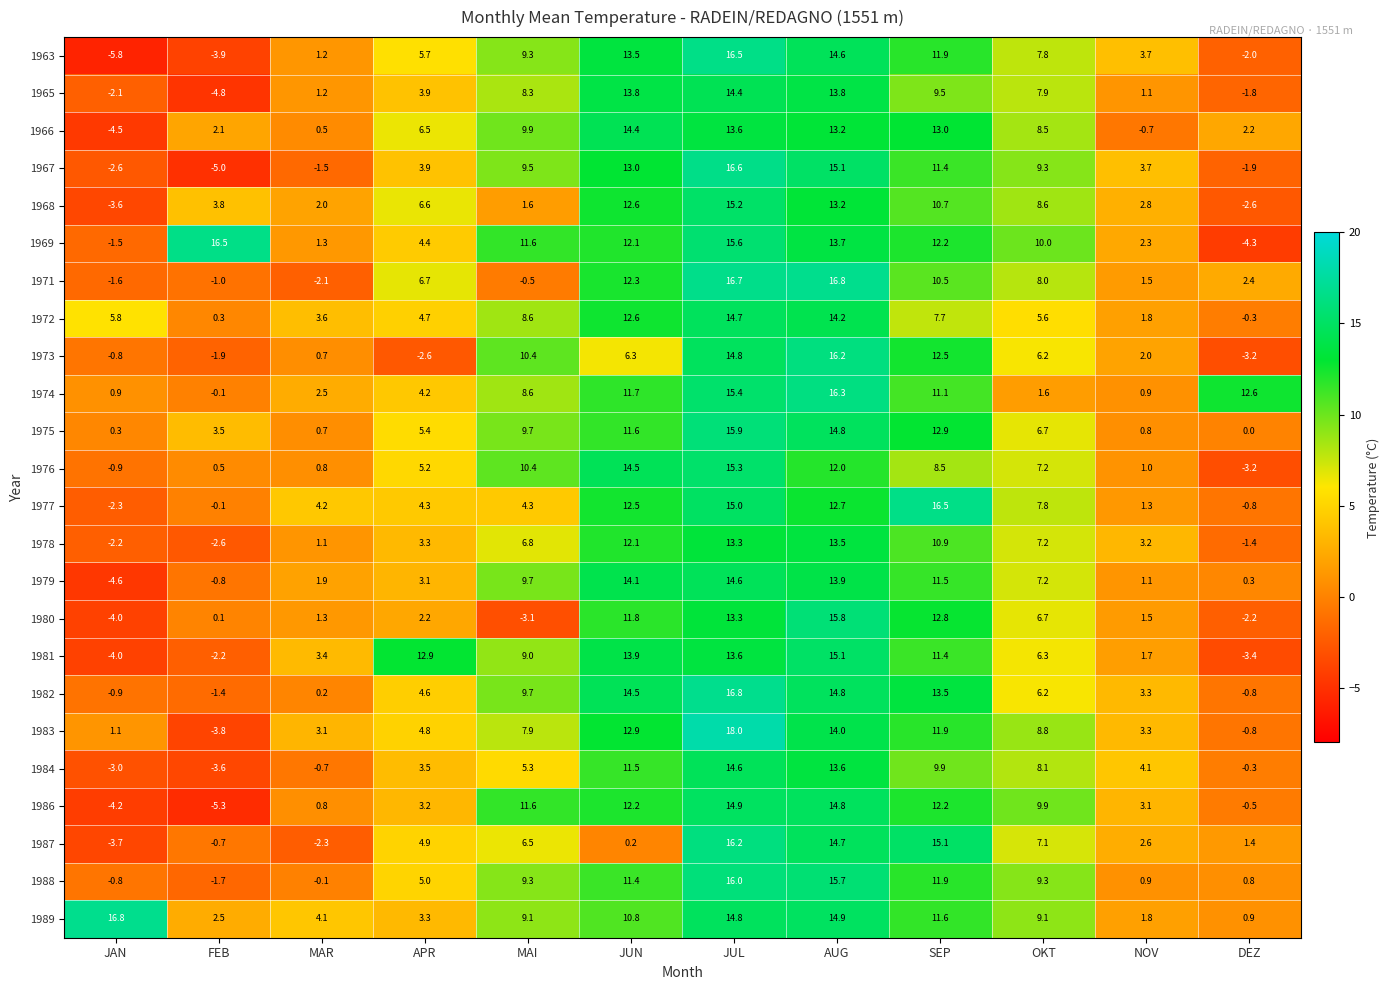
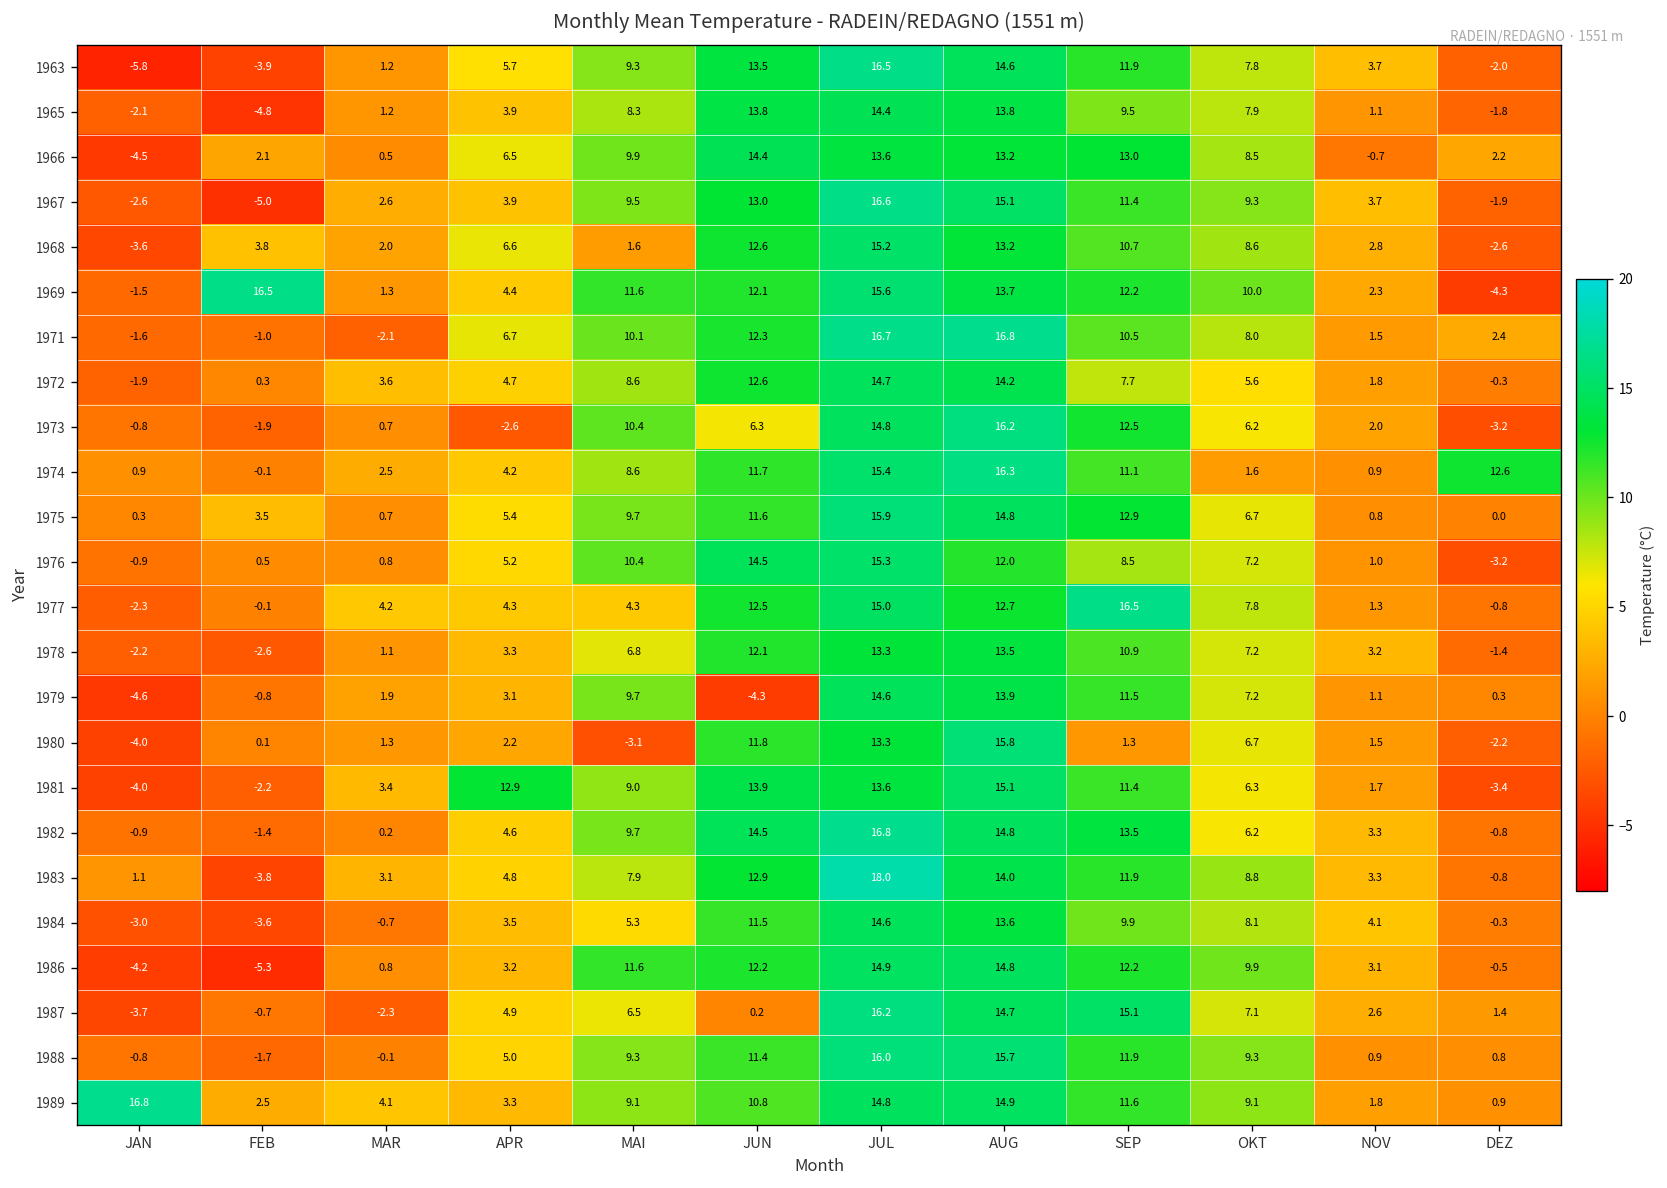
  {
    "1967": {
      "JAN": -2.6,
      "FEB": -5.0,
-     "MAR": -1.5,
+     "MAR": 2.6,
      "APR": 3.9,
      "MAI": 9.5,
      "JUN": 13.0,
      "JUL": 16.6,
      "AUG": 15.1,
      "SEP": 11.4,
      "OKT": 9.3,
      "NOV": 3.7,
      "DEZ": -1.9
    },
    "1971": {
      "JAN": -1.6,
      "FEB": -1.0,
      "MAR": -2.1,
      "APR": 6.7,
-     "MAI": -0.5,
+     "MAI": 10.1,
      "JUN": 12.3,
      "JUL": 16.7,
      "AUG": 16.8,
      "SEP": 10.5,
      "OKT": 8.0,
      "NOV": 1.5,
      "DEZ": 2.4
    },
    "1972": {
-     "JAN": 5.8,
+     "JAN": -1.9,
      "FEB": 0.3,
      "MAR": 3.6,
      "APR": 4.7,
      "MAI": 8.6,
      "JUN": 12.6,
      "JUL": 14.7,
      "AUG": 14.2,
      "SEP": 7.7,
      "OKT": 5.6,
      "NOV": 1.8,
      "DEZ": -0.3
    },
    "1979": {
      "JAN": -4.6,
      "FEB": -0.8,
      "MAR": 1.9,
      "APR": 3.1,
      "MAI": 9.7,
-     "JUN": 14.1,
+     "JUN": -4.3,
      "JUL": 14.6,
      "AUG": 13.9,
      "SEP": 11.5,
      "OKT": 7.2,
      "NOV": 1.1,
      "DEZ": 0.3
    },
    "1980": {
      "JAN": -4.0,
      "FEB": 0.1,
      "MAR": 1.3,
      "APR": 2.2,
      "MAI": -3.1,
      "JUN": 11.8,
      "JUL": 13.3,
      "AUG": 15.8,
-     "SEP": 12.8,
+     "SEP": 1.3,
      "OKT": 6.7,
      "NOV": 1.5,
      "DEZ": -2.2
    }
  }
